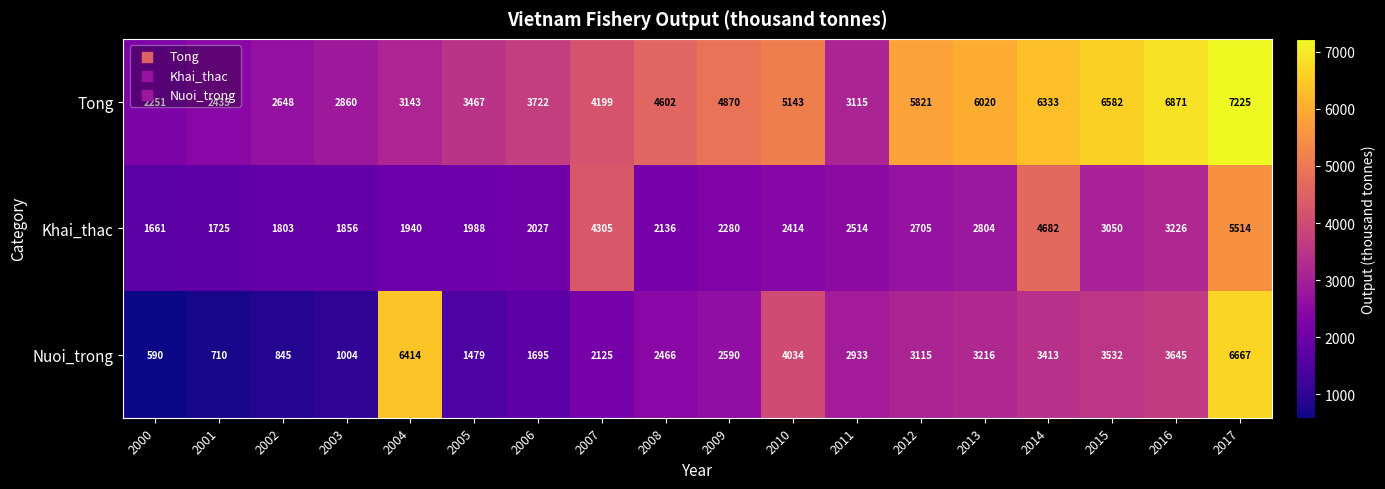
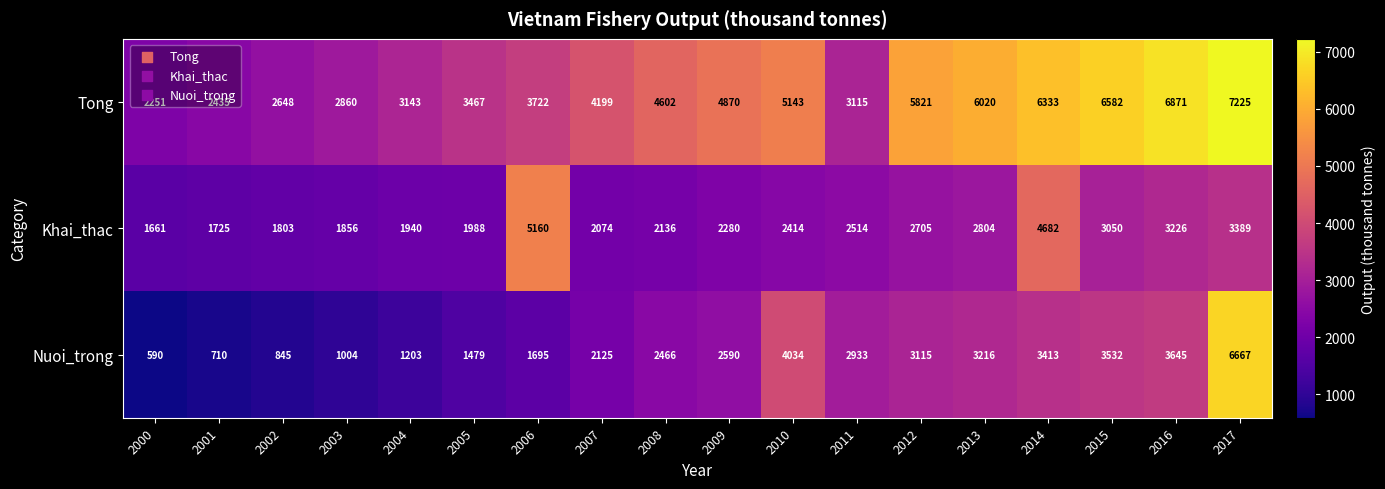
  {
    "Tong": {
      "2002": 2648,
      "2003": 2860,
      "2004": 3143,
      "2005": 3467,
      "2006": 3722,
      "2007": 4199,
      "2008": 4602,
      "2009": 4870,
      "2010": 5143,
      "2011": 3115,
      "2012": 5821,
      "2013": 6020,
      "2014": 6333,
      "2015": 6582,
      "2016": 6871,
      "2017": 7225
    },
    "Khai_thac": {
      "2000": 1661,
      "2001": 1725,
      "2002": 1803,
      "2003": 1856,
      "2004": 1940,
      "2005": 1988,
-     "2006": 2027,
-     "2007": 4305,
+     "2006": 5160,
+     "2007": 2074,
      "2008": 2136,
      "2009": 2280,
      "2010": 2414,
      "2011": 2514,
      "2012": 2705,
      "2013": 2804,
      "2014": 4682,
      "2015": 3050,
      "2016": 3226,
-     "2017": 5514
+     "2017": 3389
    },
    "Nuoi_trong": {
      "2000": 590,
      "2001": 710,
      "2002": 845,
      "2003": 1004,
-     "2004": 6414,
+     "2004": 1203,
      "2005": 1479,
      "2006": 1695,
      "2007": 2125,
      "2008": 2466,
      "2009": 2590,
      "2010": 4034,
      "2011": 2933,
      "2012": 3115,
      "2013": 3216,
      "2014": 3413,
      "2015": 3532,
      "2016": 3645,
      "2017": 6667
    }
  }
